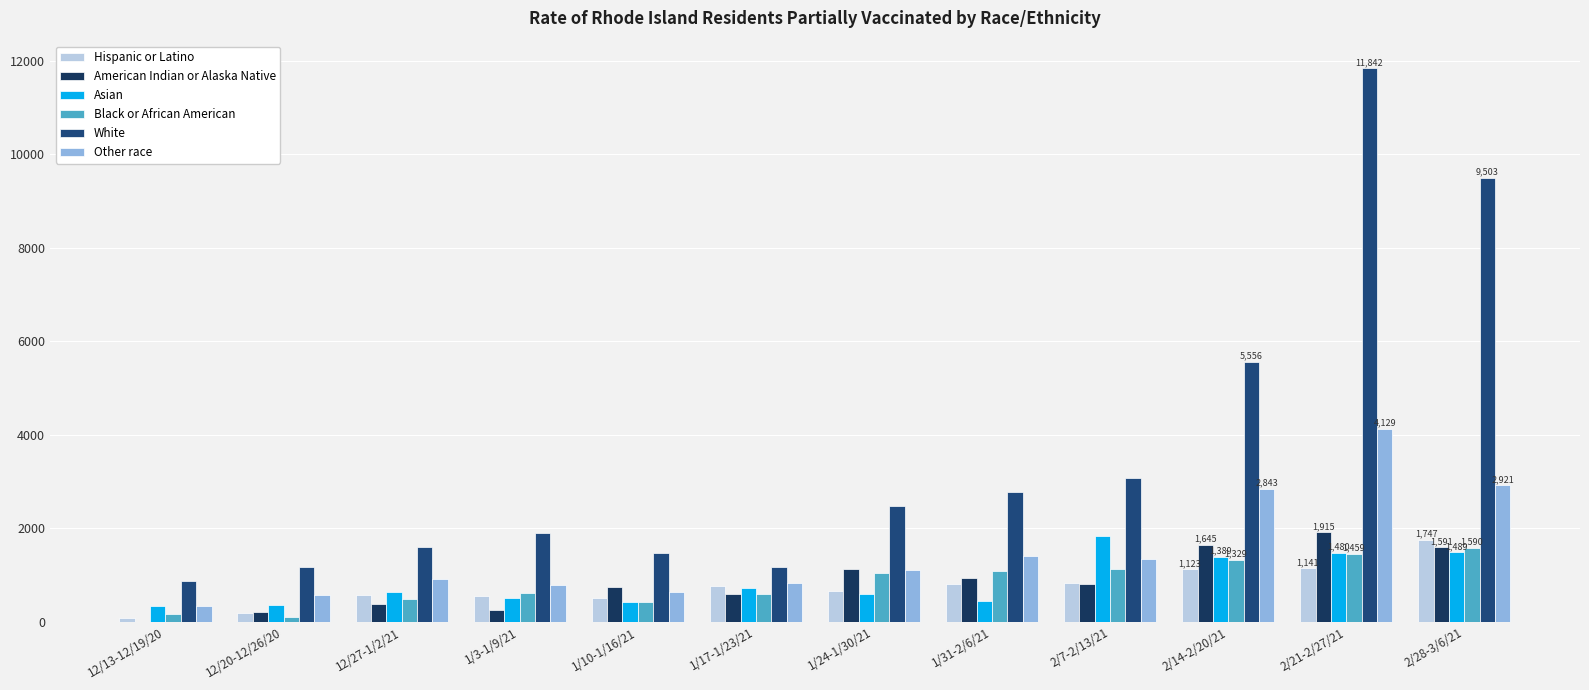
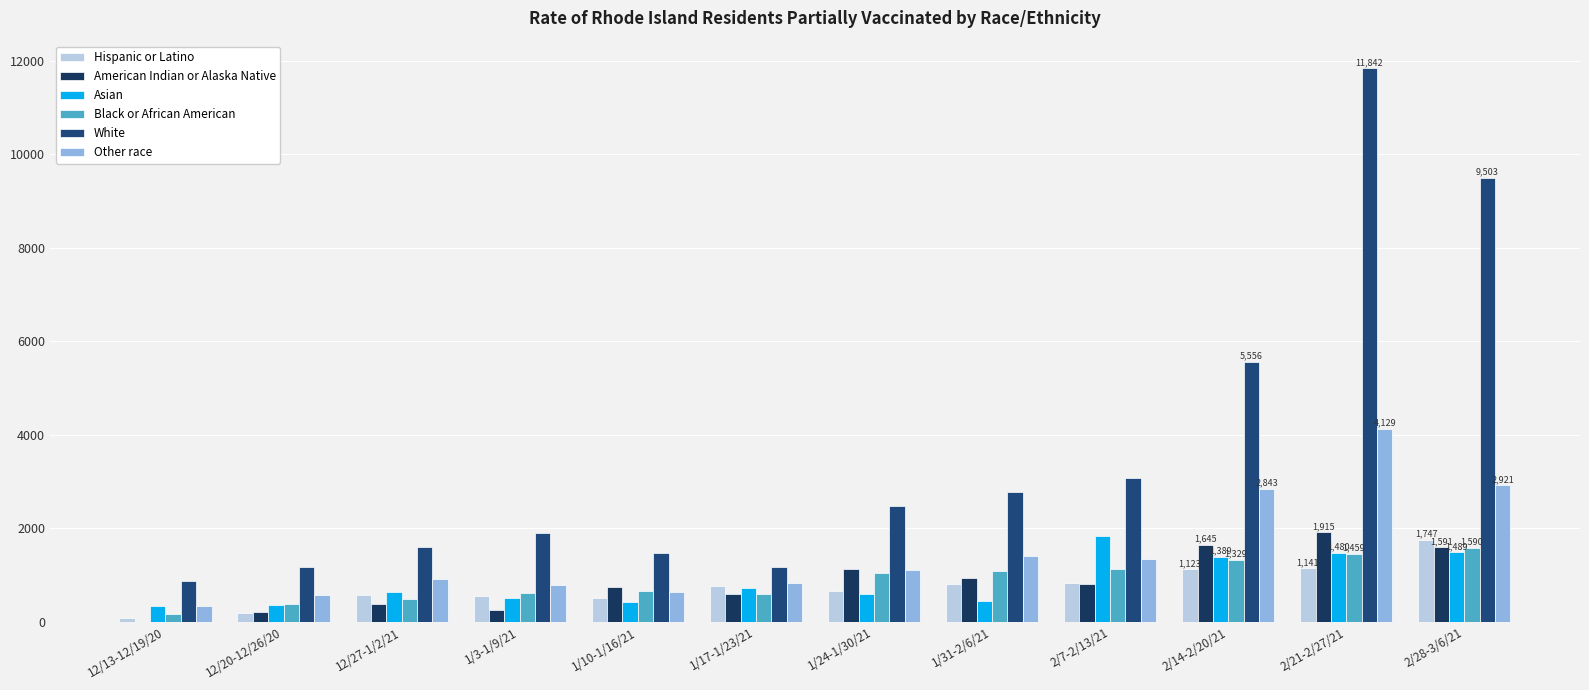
  {
    "Asian": {
      "12/13-12/19/20": 300,
      "12/20-12/26/20": 400,
      "12/27-1/2/21": 600,
      "1/3-1/9/21": 500,
      "1/10-1/16/21": 400,
      "1/17-1/23/21": 700,
      "1/24-1/30/21": 600,
      "1/31-2/6/21": 400,
      "2/7-2/13/21": 1800
    },
    "Black or African American": {
      "12/13-12/19/20": 200,
-     "12/20-12/26/20": 100,
+     "12/20-12/26/20": 400,
      "12/27-1/2/21": 500,
      "1/3-1/9/21": 600,
-     "1/10-1/16/21": 400,
+     "1/10-1/16/21": 700,
      "1/17-1/23/21": 600,
      "1/24-1/30/21": 1000,
      "1/31-2/6/21": 1100,
      "2/7-2/13/21": 1100
    }
  }
